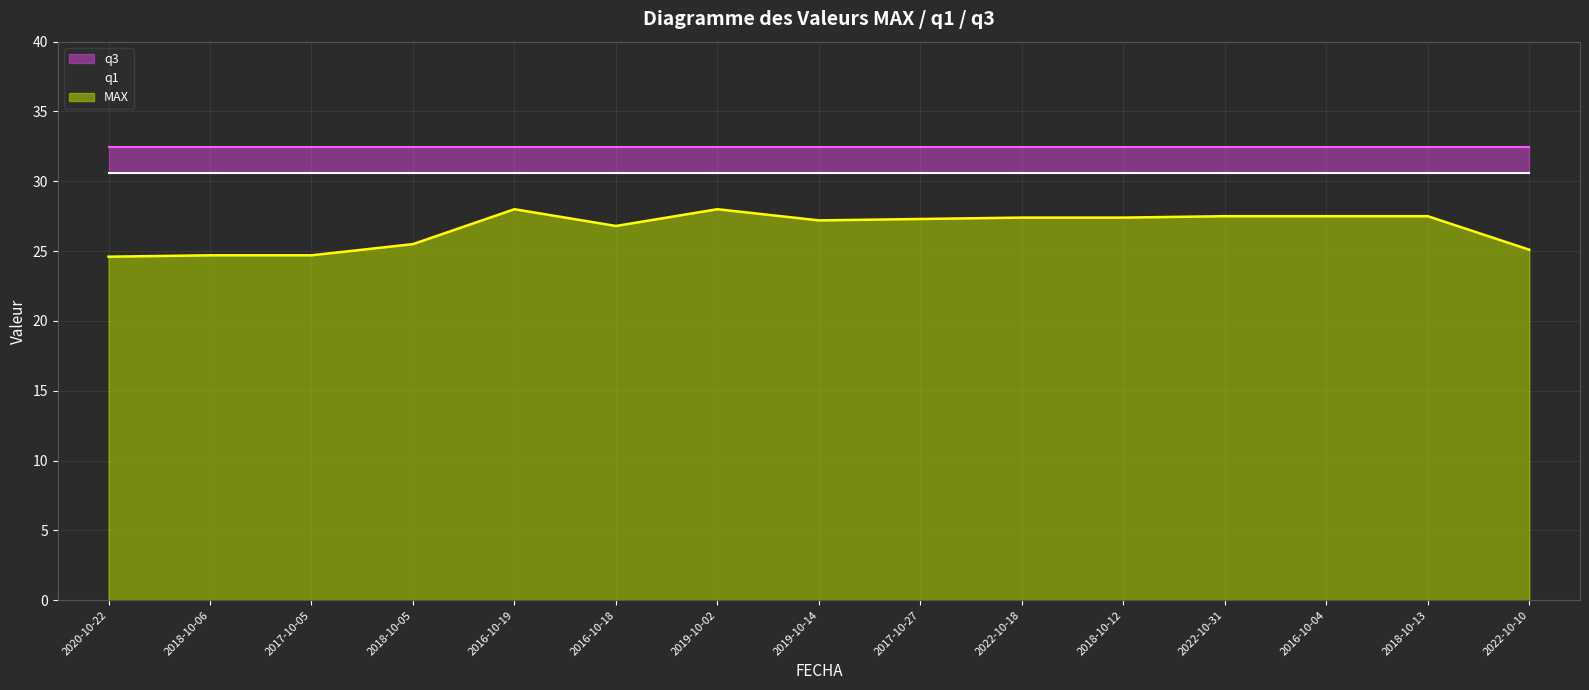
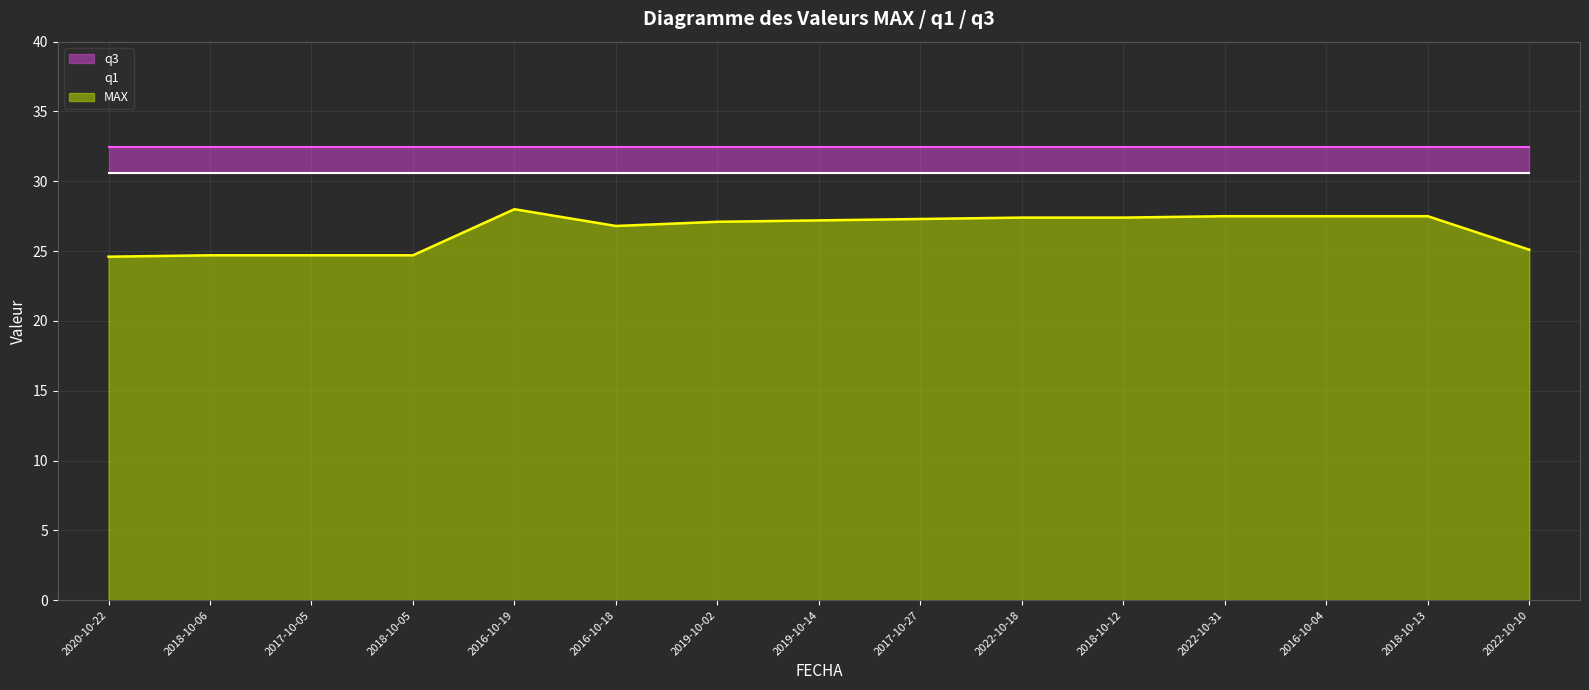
  {
    "q1": {
      "2020-10-22": 32.5,
      "2018-10-06": 32.5,
      "2017-10-05": 32.5,
      "2018-10-05": 32.5,
      "2016-10-19": 32.5,
      "2016-10-18": 32.5,
      "2019-10-02": 32.5,
      "2019-10-14": 32.5,
      "2017-10-27": 32.5,
      "2022-10-18": 32.5,
      "2018-10-12": 32.5,
      "2022-10-31": 32.5,
      "2016-10-04": 32.5,
      "2018-10-13": 32.5,
      "2022-10-10": 32.5
    },
    "MAX": {
      "2020-10-22": 24.6,
      "2018-10-06": 24.7,
      "2017-10-05": 24.7,
-     "2018-10-05": 25.5,
+     "2018-10-05": 24.7,
      "2016-10-19": 28.0,
      "2016-10-18": 26.8,
-     "2019-10-02": 28.0,
+     "2019-10-02": 27.1,
      "2019-10-14": 27.2,
      "2017-10-27": 27.3,
      "2022-10-18": 27.4,
      "2018-10-12": 27.4,
      "2022-10-31": 27.5,
      "2016-10-04": 27.5,
      "2018-10-13": 27.5,
      "2022-10-10": 25.1
    }
  }
